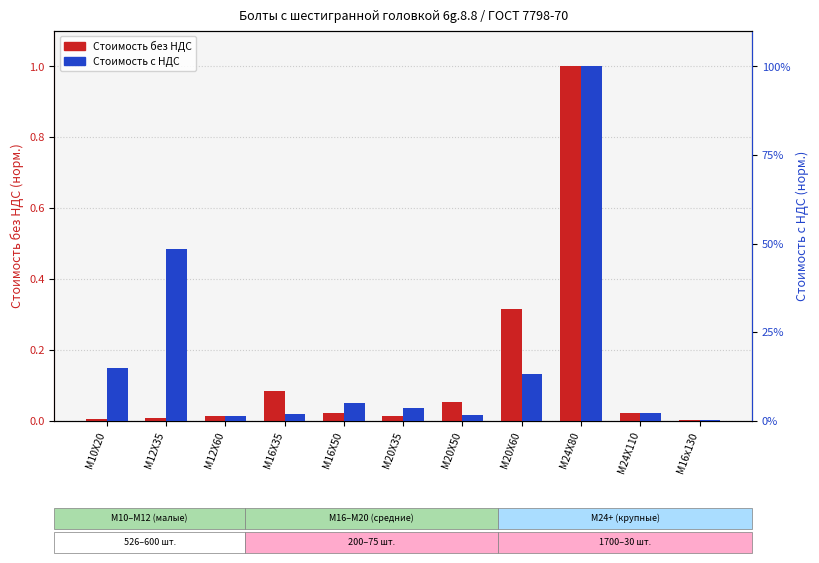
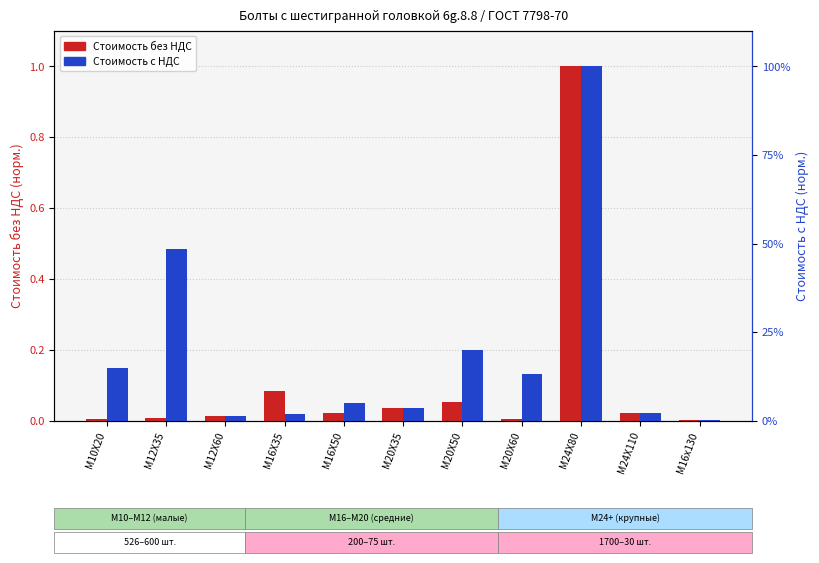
  {
    "Стоимость без НДС": {
      "М12Х35": "0.01",
      "М12Х60": "0.01",
      "М16Х35": "0.08",
      "М16Х50": "0.02",
-     "М20Х35": "0.01",
+     "М20Х35": "0.04",
      "М20Х50": "0.05",
-     "М20Х60": "0.32",
+     "М20Х60": "0.01",
      "М24Х80": "1.00",
      "М24Х110": "0.02"
    },
    "Стоимость с НДС": {
      "М10Х20": "15%",
      "М12Х35": "49%",
      "М12Х60": "1%",
      "М16Х35": "2%",
      "М16Х50": "5%",
      "М20Х35": "4%",
-     "М20Х50": "2%",
+     "М20Х50": "20%",
      "М20Х60": "13%",
      "М24Х80": "100%",
      "М24Х110": "2%"
    }
  }
